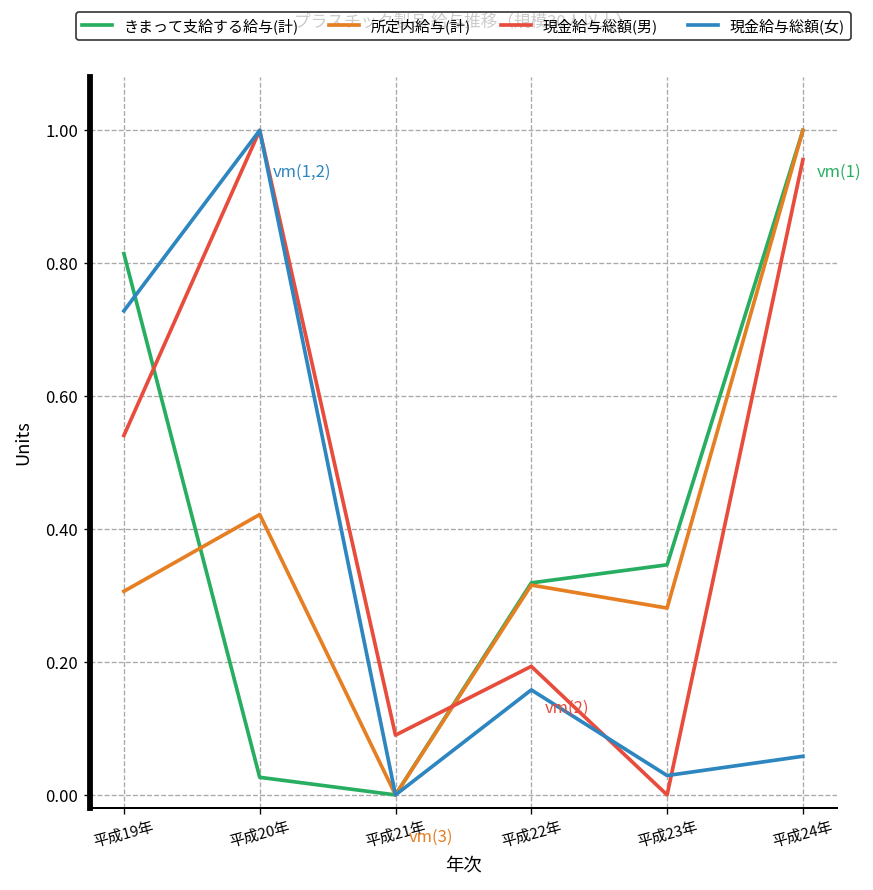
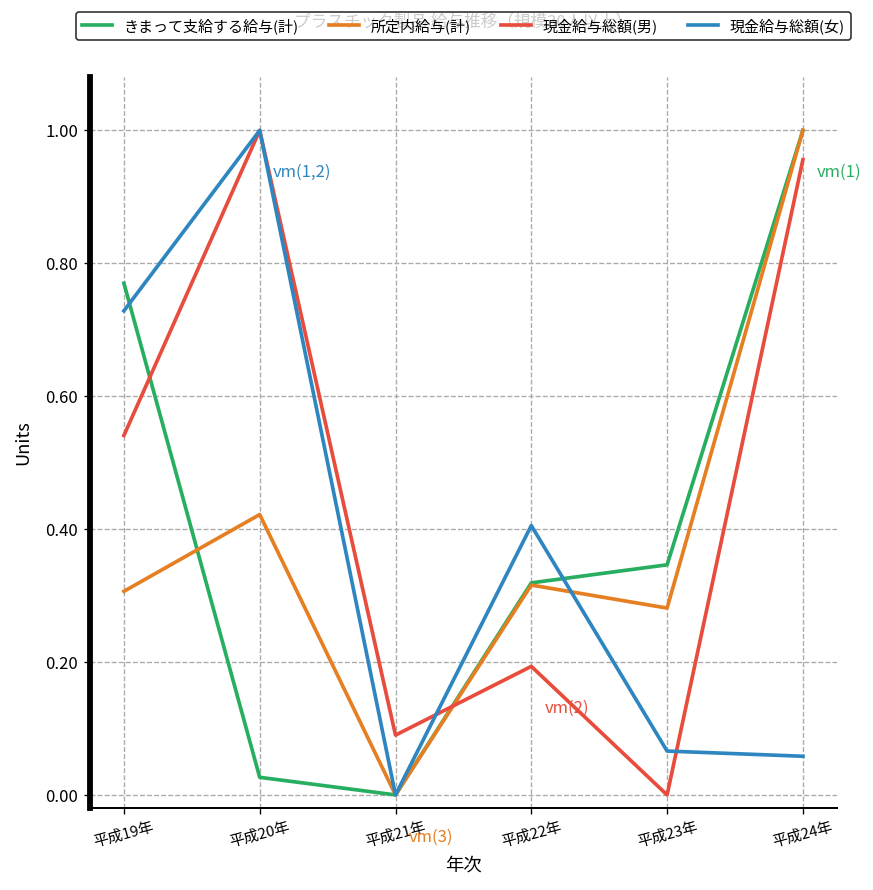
  {
    "きまって支給する給与(計)": {
-     "平成19年": 0.81,
+     "平成19年": 0.77,
      "平成20年": 0.03,
      "平成23年": 0.35
    },
    "現金給与総額(女)": {
      "平成19年": 0.73,
-     "平成22年": 0.16,
-     "平成23年": 0.03,
+     "平成22年": 0.41,
+     "平成23年": 0.07,
      "平成24年": 0.06
    }
  }
